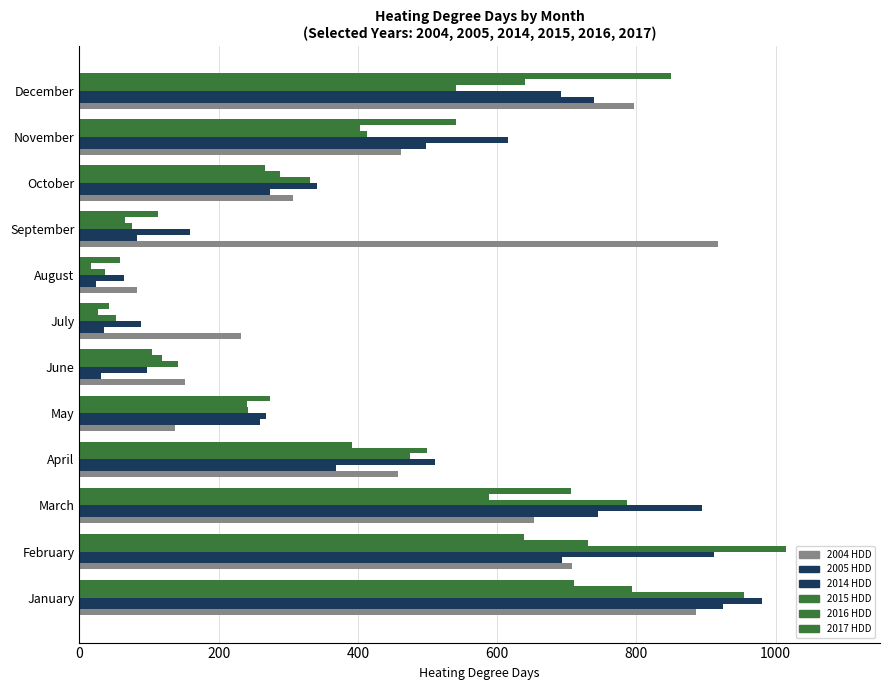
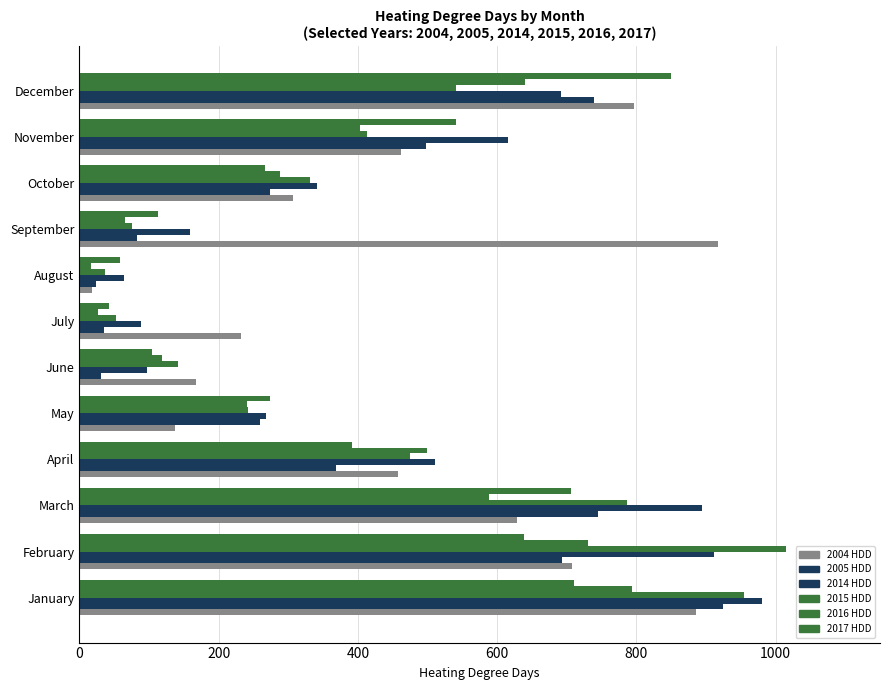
  {
    "2004 HDD": {
      "December": 800,
      "November": 460,
      "October": 310,
      "September": 920,
-     "August": 80,
+     "August": 20,
      "July": 230,
-     "June": 150,
+     "June": 170,
      "May": 140,
      "April": 460,
-     "March": 650,
+     "March": 630,
      "February": 710,
      "January": 890
    }
  }
